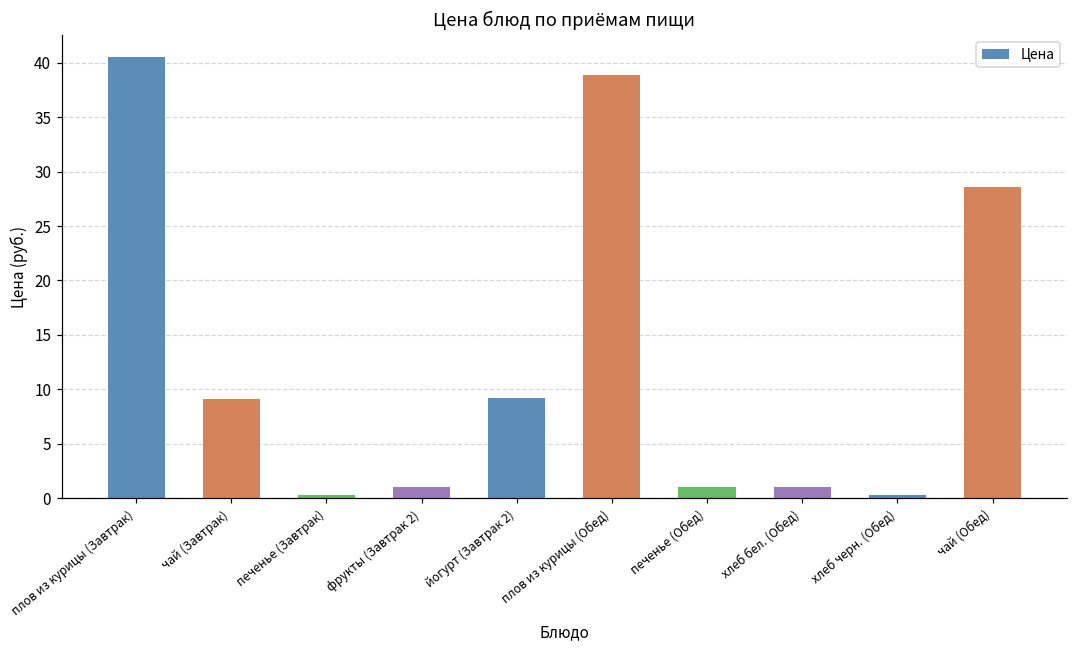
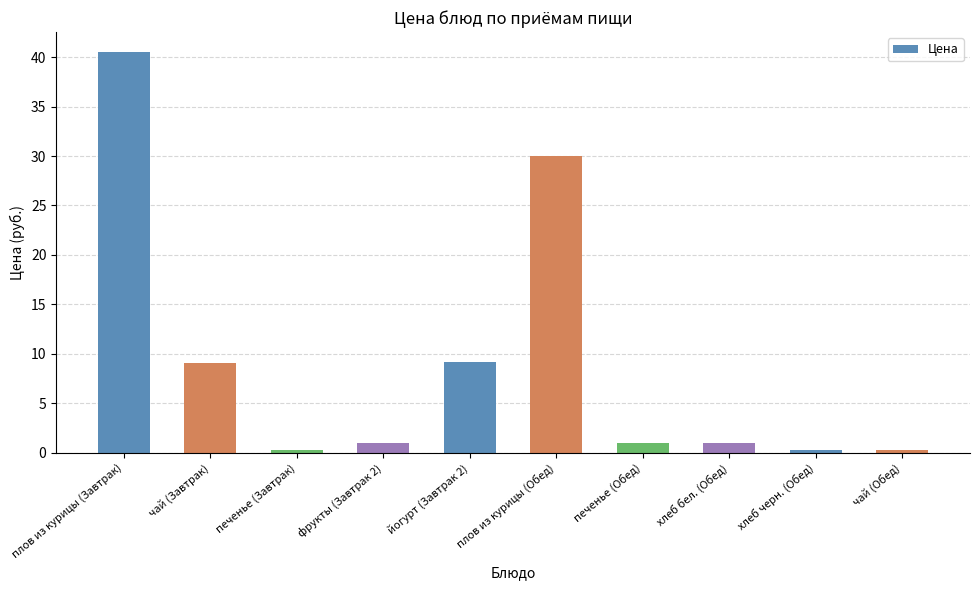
  {
    "плов из курицы (Завтрак)": 41,
    "чай (Завтрак)": 9,
    "печенье (Завтрак)": 0,
    "фрукты (Завтрак 2)": 1,
    "йогурт (Завтрак 2)": 9,
-   "плов из курицы (Обед)": 39,
+   "плов из курицы (Обед)": 30,
    "печенье (Обед)": 1,
    "хлеб бел. (Обед)": 1,
    "хлеб черн. (Обед)": 0,
-   "чай (Обед)": 29
+   "чай (Обед)": 0
  }
